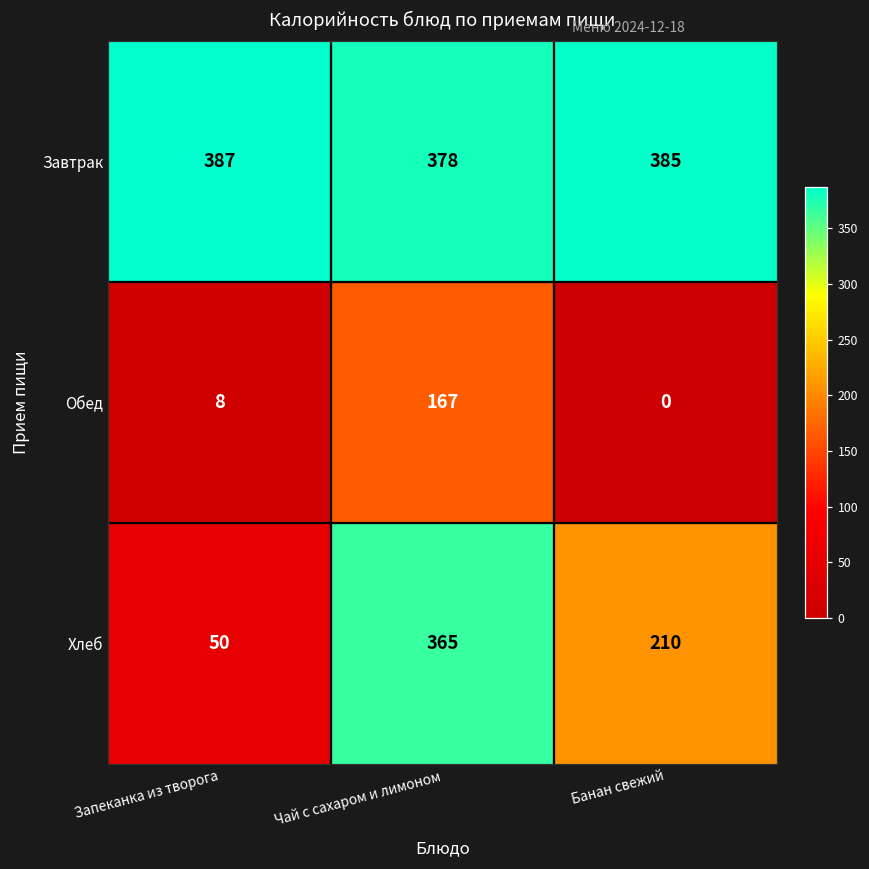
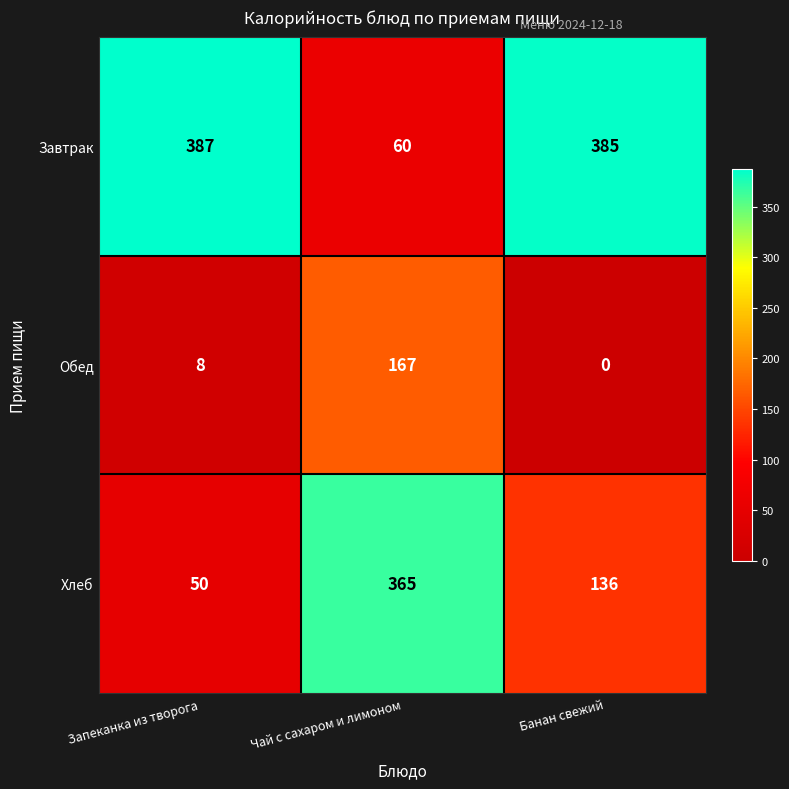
  {
    "Завтрак": {
      "Запеканка из творога": 387,
-     "Чай с сахаром и лимоном": 378,
+     "Чай с сахаром и лимоном": 60,
      "Банан свежий": 385
    },
    "Обед": {
      "Запеканка из творога": 8,
      "Чай с сахаром и лимоном": 167,
      "Банан свежий": 0
    },
    "Хлеб": {
      "Запеканка из творога": 50,
      "Чай с сахаром и лимоном": 365,
-     "Банан свежий": 210
+     "Банан свежий": 136
    }
  }
